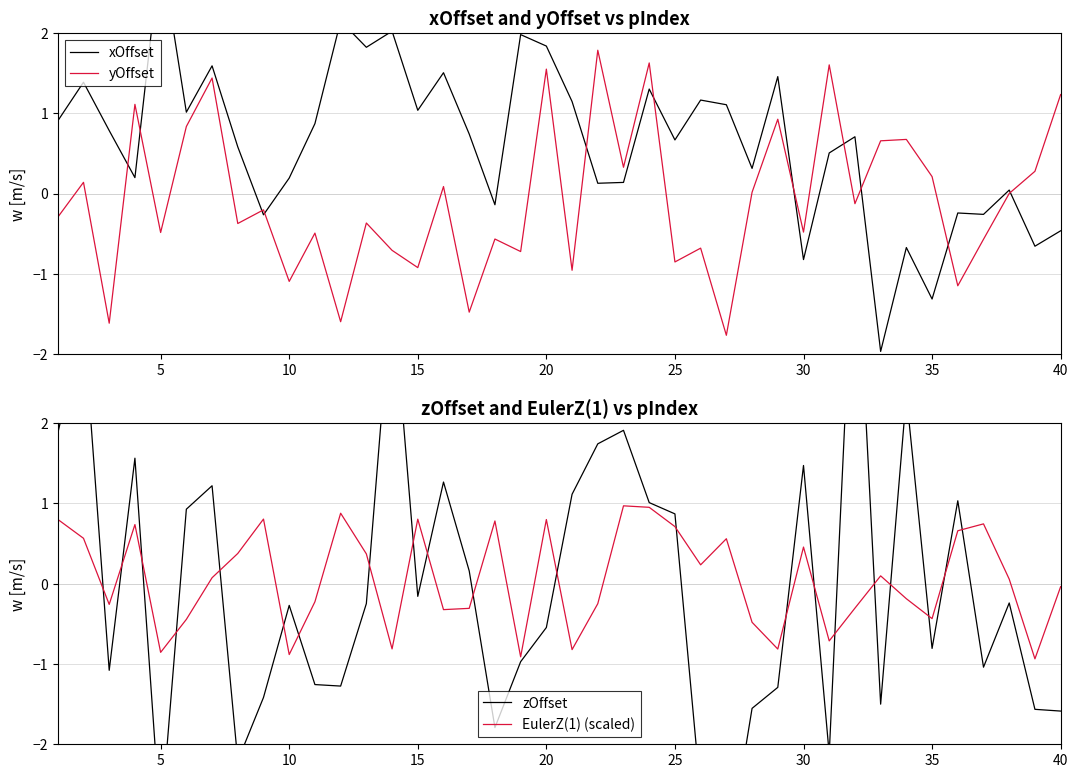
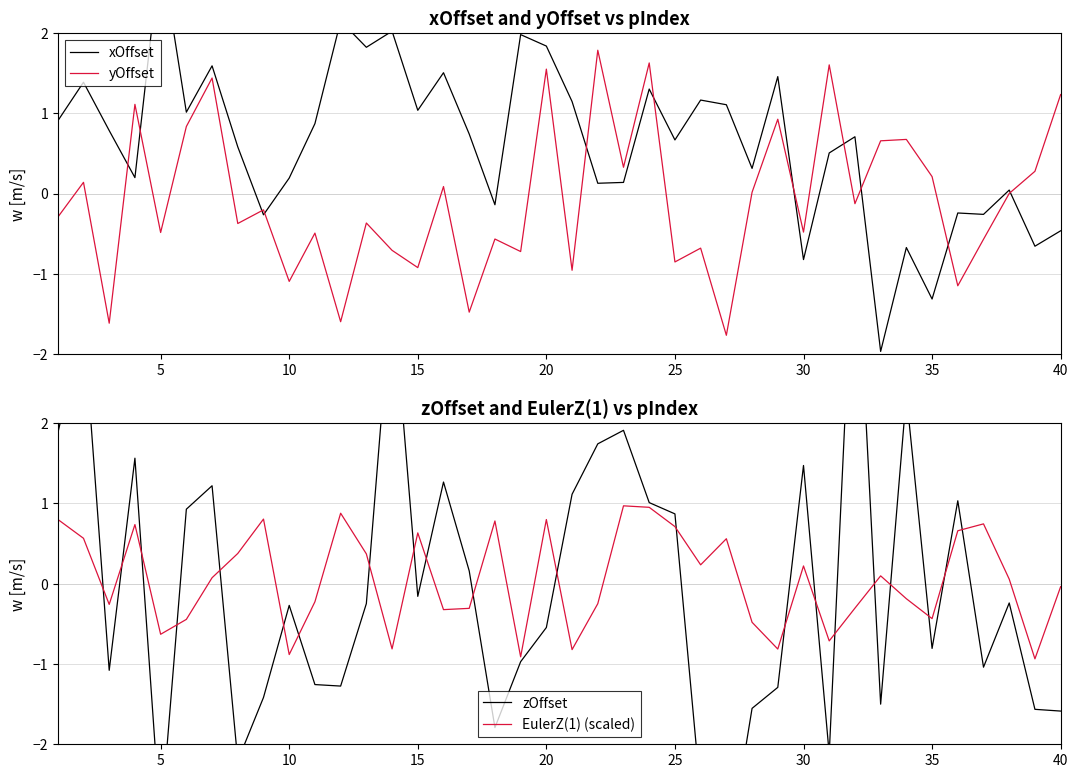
  {
    "xOffset and yOffset vs pIndex": {
      "xOffset": {
        "10": 0.2,
        "15": 1.0,
        "20": 1.8,
        "25": 0.7,
        "30": -0.8,
        "35": -1.3,
        "40": -0.5
      },
      "yOffset": {
        "5": -0.5,
        "10": -1.1,
        "15": -0.9,
        "20": 1.6,
        "25": -0.9,
        "30": -0.5,
        "35": 0.2,
        "40": 1.2
      }
    },
    "zOffset and EulerZ(1) vs pIndex": {
      "zOffset": {
        "10": -0.3,
        "15": -0.2,
        "20": -0.5,
        "25": 0.9,
        "30": 1.5,
        "35": -0.8,
        "40": -1.6
      },
      "EulerZ(1) (scaled)": {
-       "5": -0.9,
+       "5": -0.6,
        "10": -0.9,
-       "15": 0.8,
+       "15": 0.6,
        "20": 0.8,
        "25": 0.7,
-       "30": 0.5,
+       "30": 0.2,
        "35": -0.4,
        "40": 0.0
      }
    }
  }
